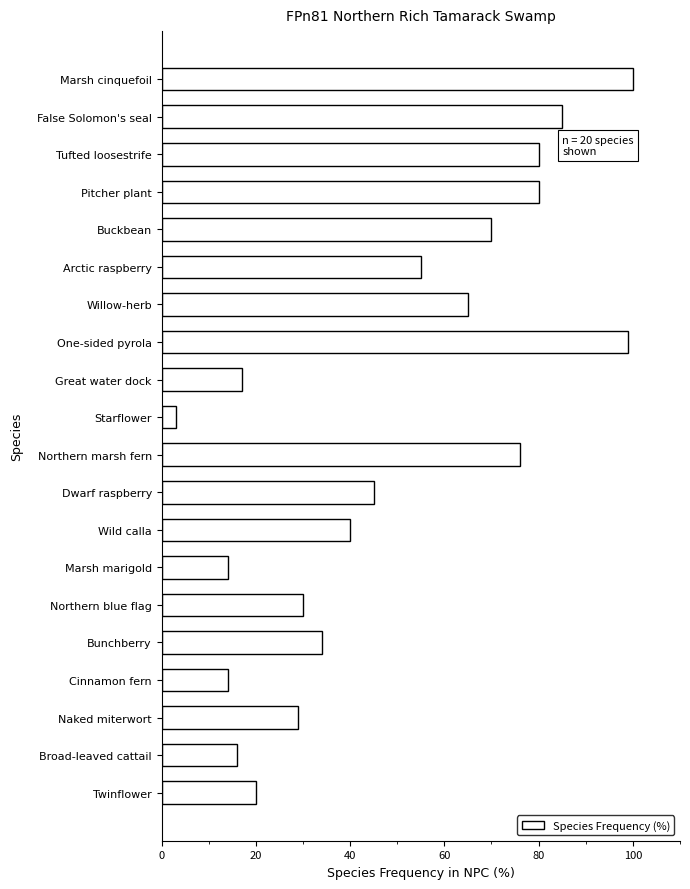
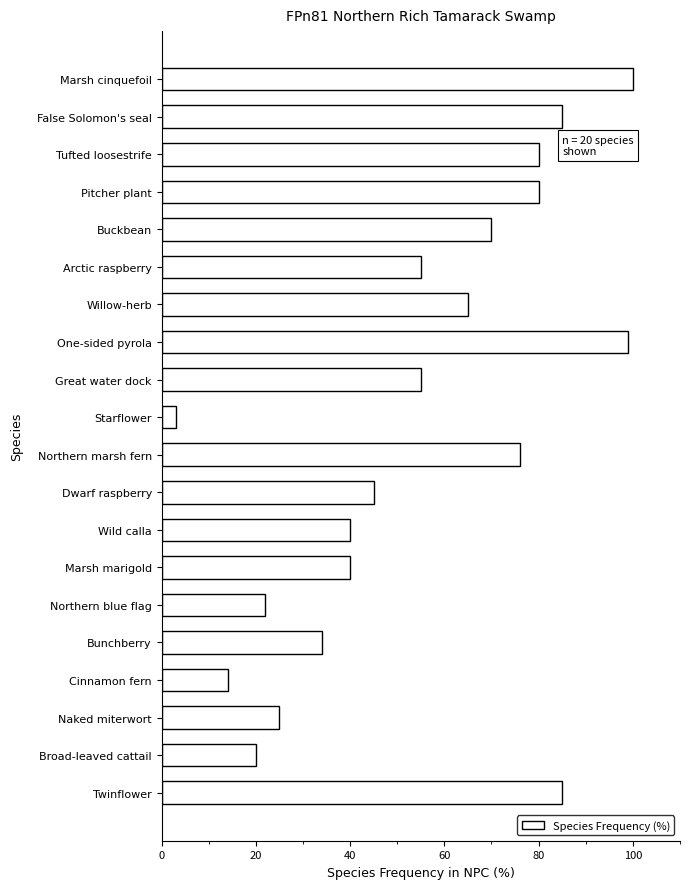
  {
    "Marsh cinquefoil": 100,
    "Tufted loosestrife": 80,
    "Pitcher plant": 80,
    "Buckbean": 70,
    "Arctic raspberry": 55,
    "Willow-herb": 65,
    "One-sided pyrola": 99,
-   "Great water dock": 17,
+   "Great water dock": 55,
    "Starflower": 3,
    "Northern marsh fern": 76,
    "Dwarf raspberry": 45,
    "Wild calla": 40,
-   "Marsh marigold": 14,
-   "Northern blue flag": 30,
+   "Marsh marigold": 40,
+   "Northern blue flag": 22,
    "Bunchberry": 34,
    "Cinnamon fern": 14,
-   "Naked miterwort": 29,
-   "Broad-leaved cattail": 16,
-   "Twinflower": 20
+   "Naked miterwort": 25,
+   "Broad-leaved cattail": 20,
+   "Twinflower": 85
  }
